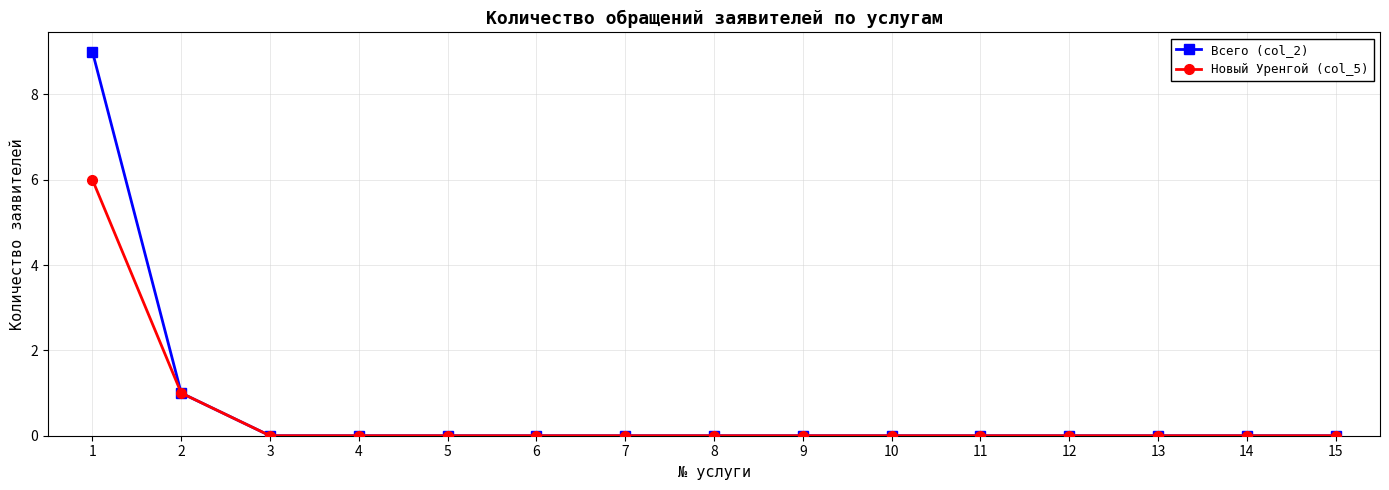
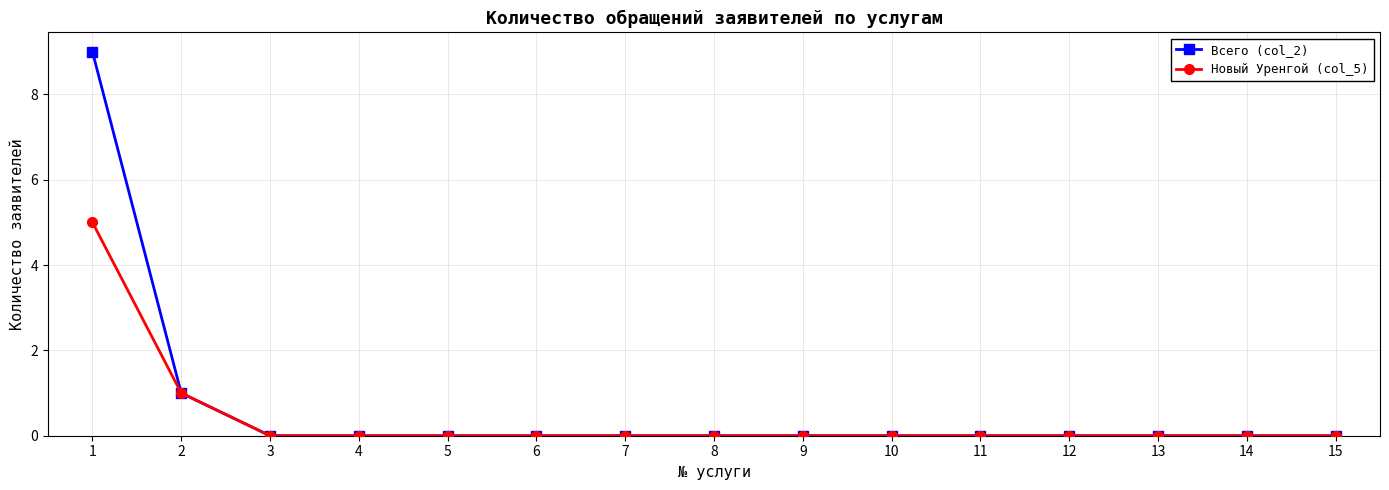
  {
    "Всего (col_2)": {
      "1": 9
    },
    "Новый Уренгой (col_5)": {
-     "1": 6
+     "1": 5
    }
  }
